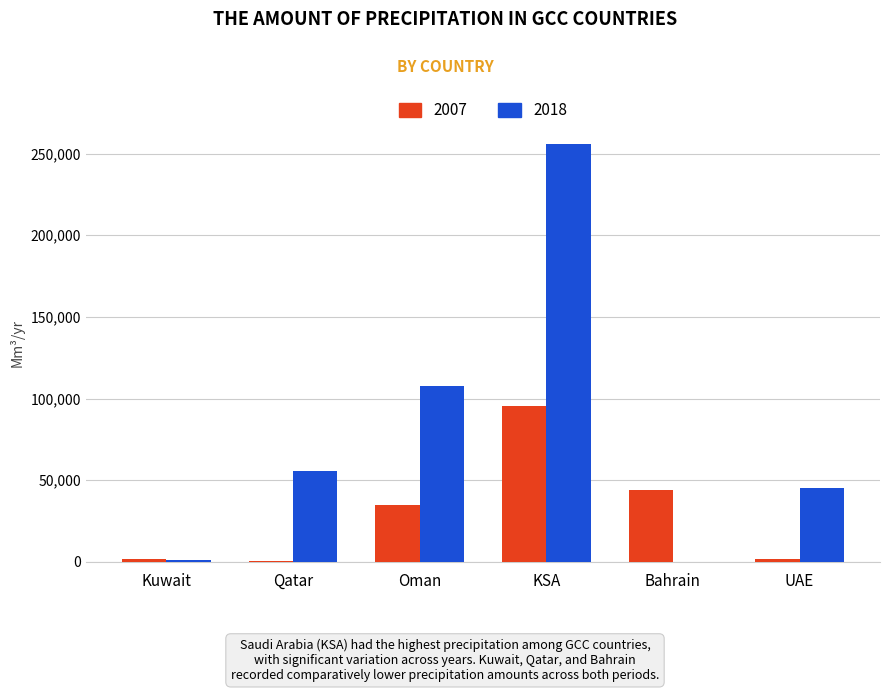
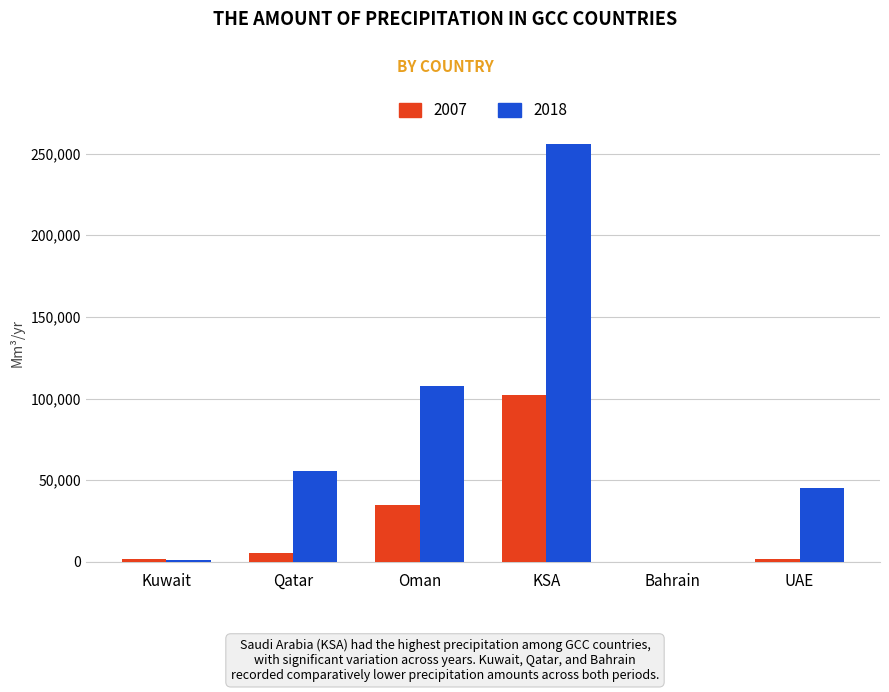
  {
    "2007": {
      "Kuwait": "2,000",
-     "Qatar": "0",
+     "Qatar": "6,000",
      "Oman": "35,000",
-     "KSA": "95,000",
-     "Bahrain": "44,000",
+     "KSA": "102,000",
+     "Bahrain": "0",
      "UAE": "2,000"
    },
    "2018": {
      "Qatar": "56,000",
      "Oman": "108,000",
      "KSA": "256,000",
      "UAE": "46,000"
    }
  }
